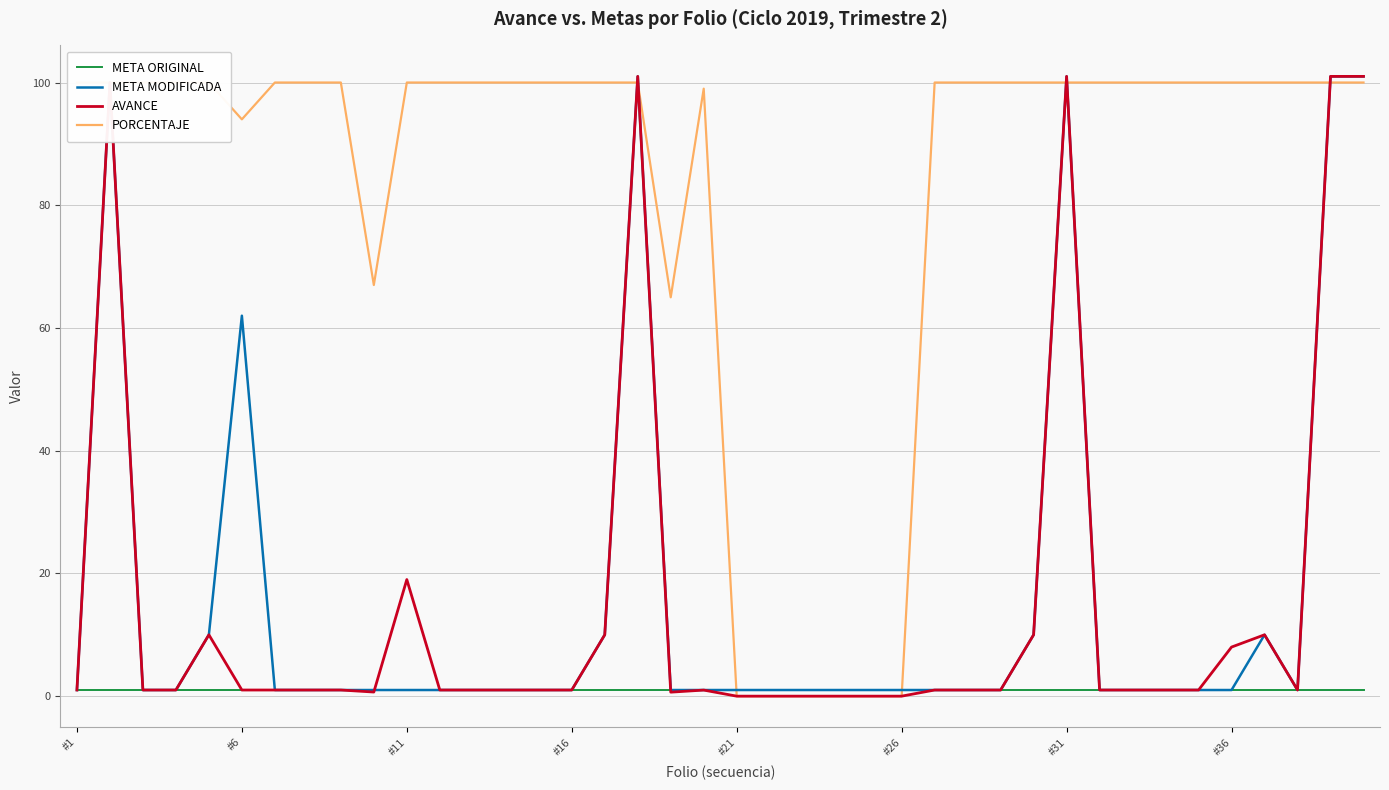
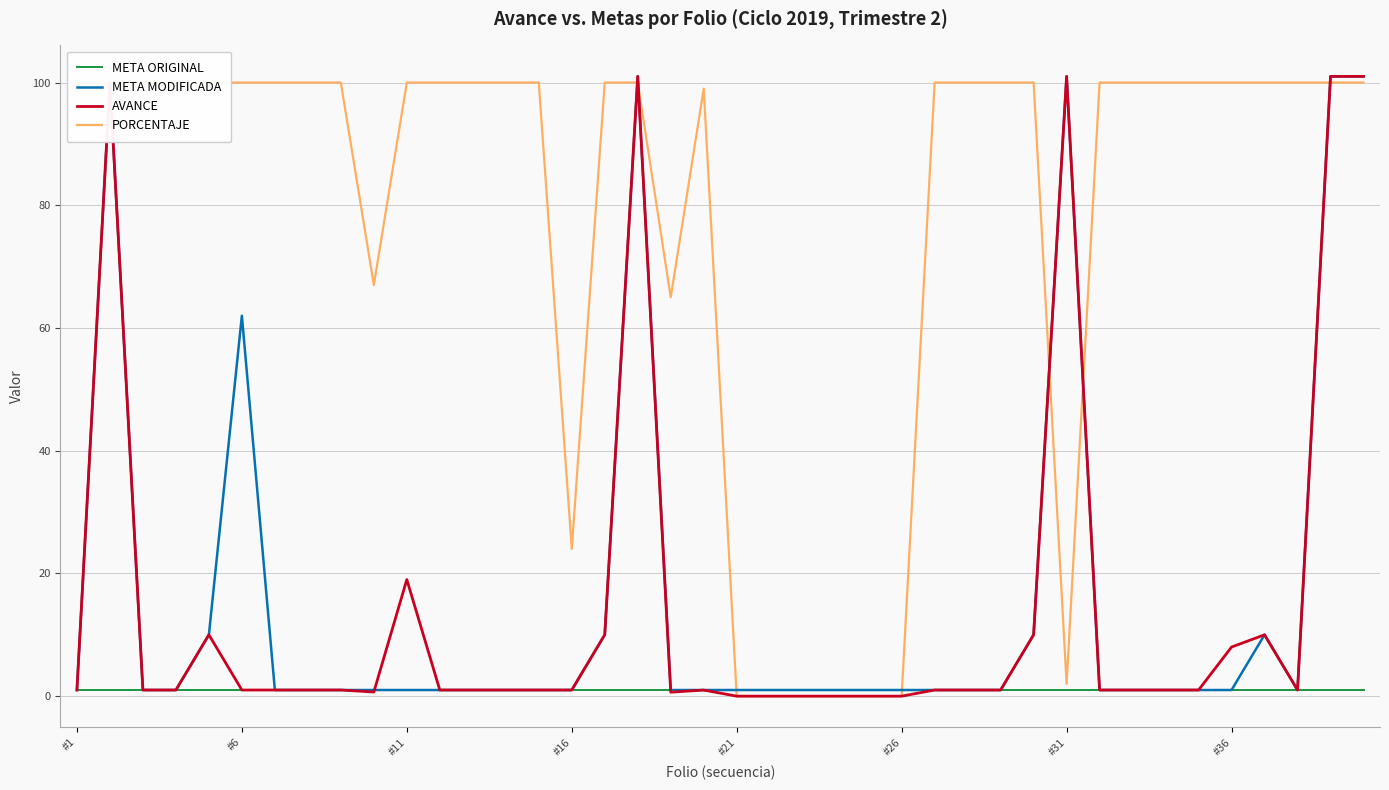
  {
    "META ORIGINAL": {
      "#31": 1
    },
    "META MODIFICADA": {
      "#6": 62
    },
    "AVANCE": {
      "#11": 19,
      "#36": 8
    },
    "PORCENTAJE": {
-     "#6": 94,
+     "#6": 100,
      "#11": 100,
-     "#16": 100,
-     "#31": 100,
+     "#16": 24,
+     "#31": 2,
      "#36": 100
    }
  }
